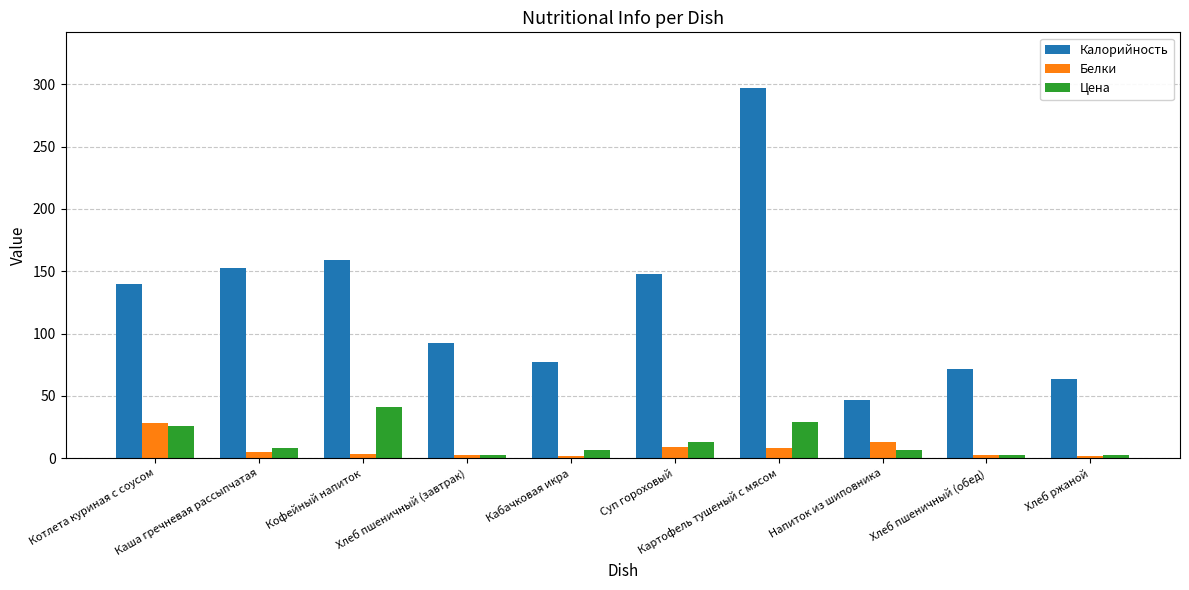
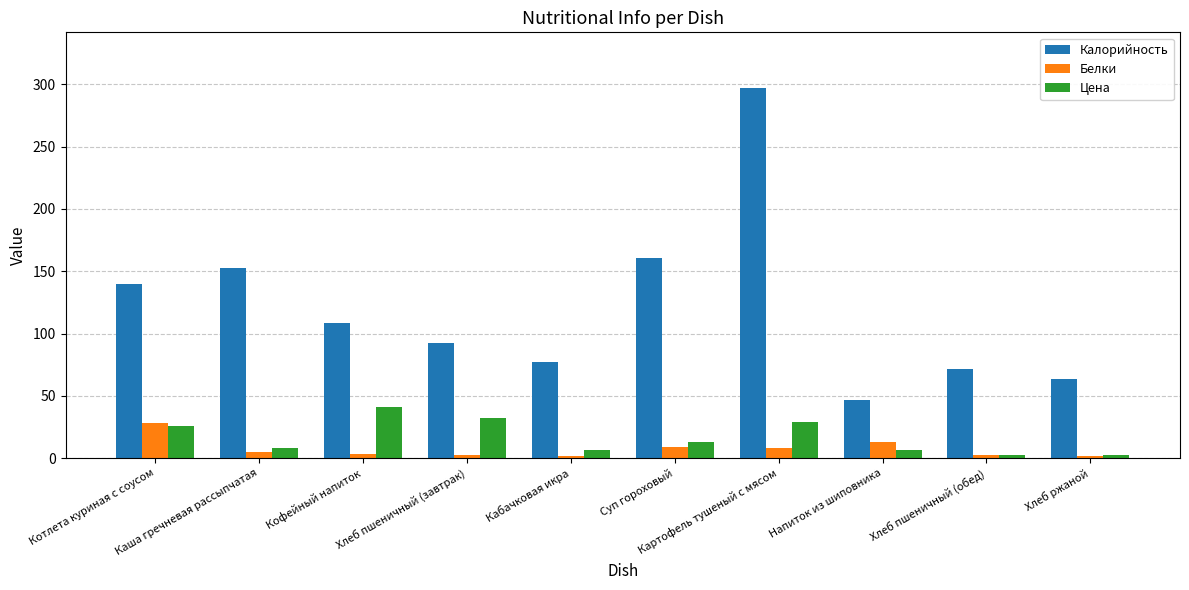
  {
    "Калорийность": {
      "Котлета куриная с соусом": 140,
      "Каша гречневая рассыпчатая": 153,
-     "Кофейный напиток": 159,
+     "Кофейный напиток": 108,
      "Хлеб пшеничный (завтрак)": 92,
      "Кабачковая икра": 77,
-     "Суп гороховый": 148,
+     "Суп гороховый": 161,
      "Картофель тушеный с мясом": 297,
      "Напиток из шиповника": 47,
      "Хлеб пшеничный (обед)": 72,
      "Хлеб ржаной": 64
    },
    "Белки": {
      "Котлета куриная с соусом": 28,
      "Каша гречневая рассыпчатая": 5,
      "Кофейный напиток": 3,
      "Хлеб пшеничный (завтрак)": 3,
      "Кабачковая икра": 2,
      "Суп гороховый": 9,
      "Картофель тушеный с мясом": 8,
      "Напиток из шиповника": 13,
      "Хлеб пшеничный (обед)": 2
    },
    "Цена": {
      "Котлета куриная с соусом": 26,
      "Каша гречневая рассыпчатая": 8,
      "Кофейный напиток": 41,
-     "Хлеб пшеничный (завтрак)": 3,
+     "Хлеб пшеничный (завтрак)": 33,
      "Кабачковая икра": 7,
      "Суп гороховый": 13,
      "Картофель тушеный с мясом": 29,
      "Напиток из шиповника": 7,
      "Хлеб пшеничный (обед)": 3,
      "Хлеб ржаной": 3
    }
  }
